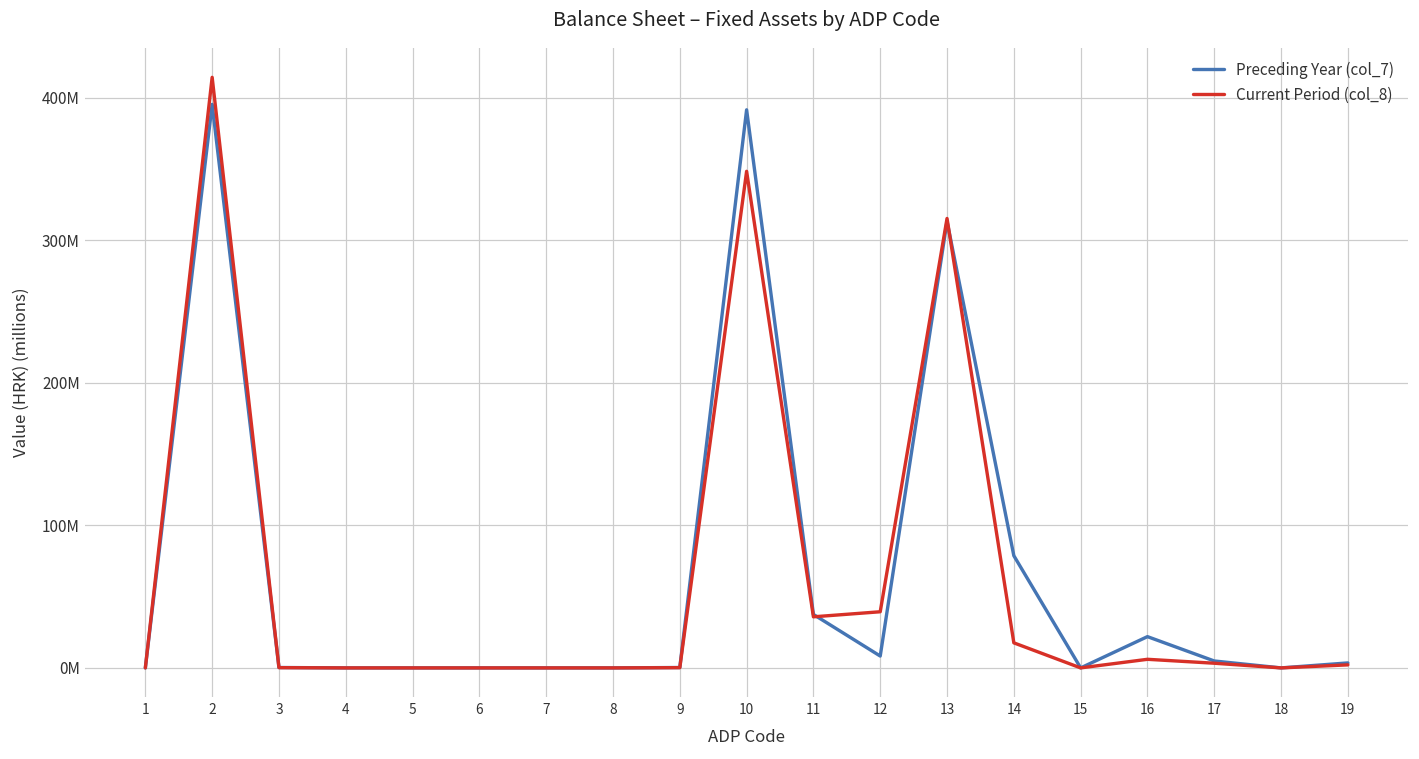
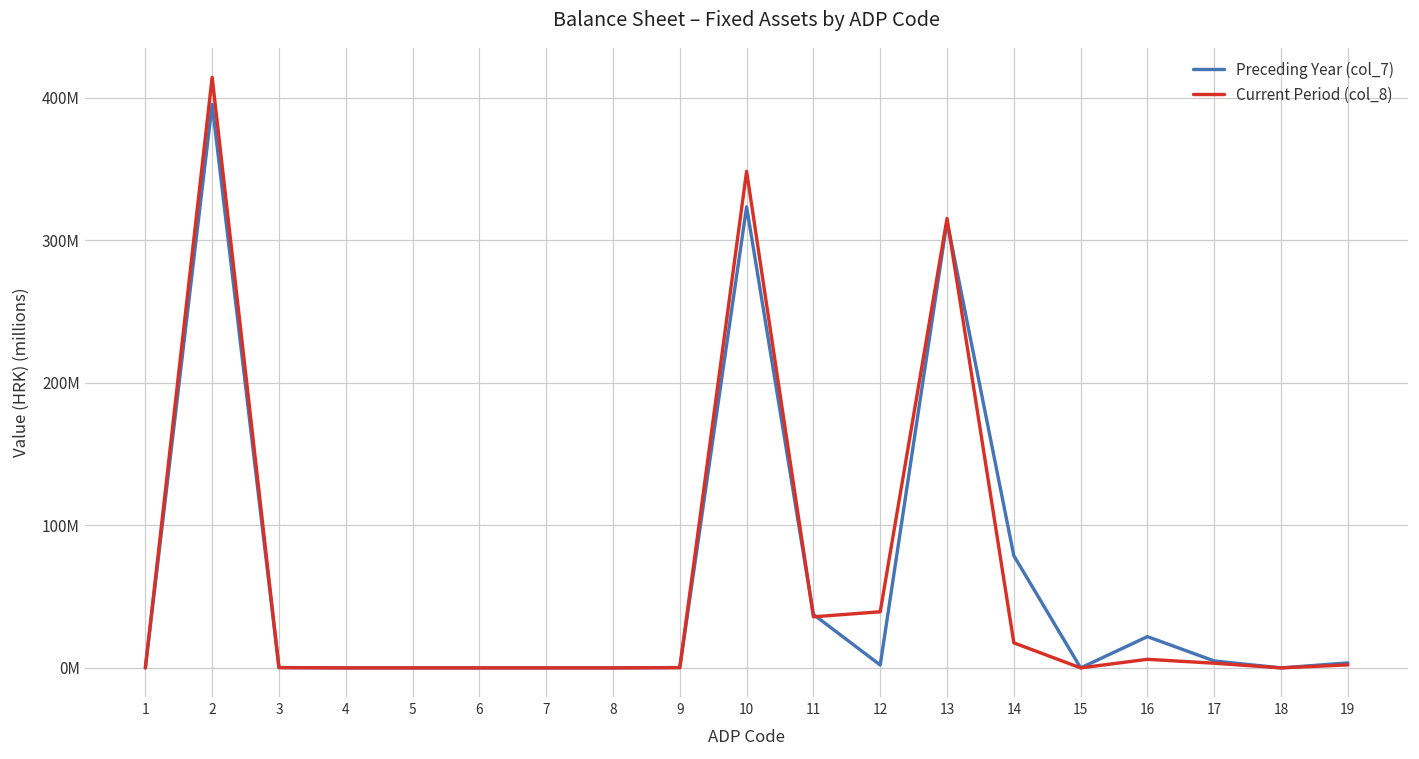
  {
    "Preceding Year (col_7)": {
      "2": 395000000,
-     "10": 391000000,
-     "12": 8000000,
+     "10": 323000000,
+     "12": 2000000,
      "13": 313000000,
      "14": 79000000,
      "16": 22000000
    },
    "Current Period (col_8)": {
      "2": 414000000,
      "10": 348000000,
      "12": 39000000,
      "13": 315000000,
      "14": 18000000,
      "16": 6000000
    }
  }
